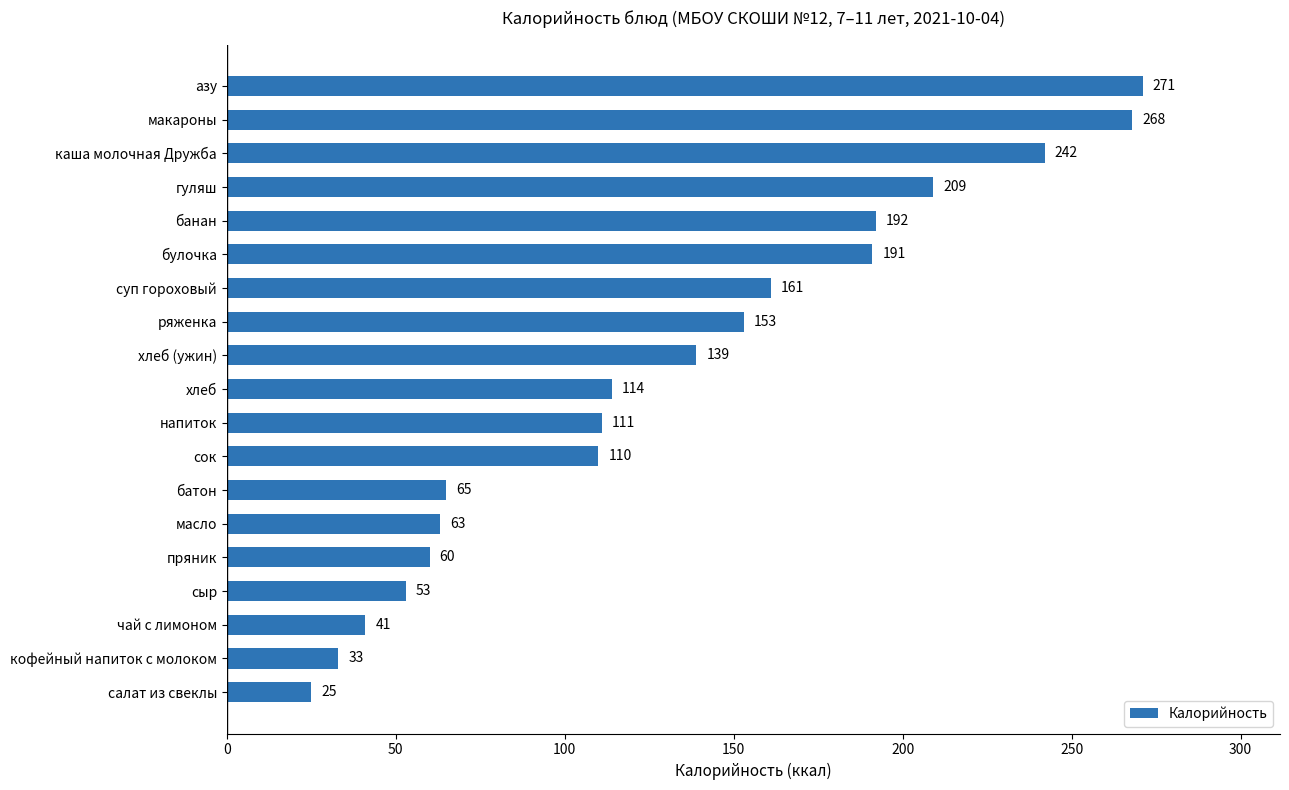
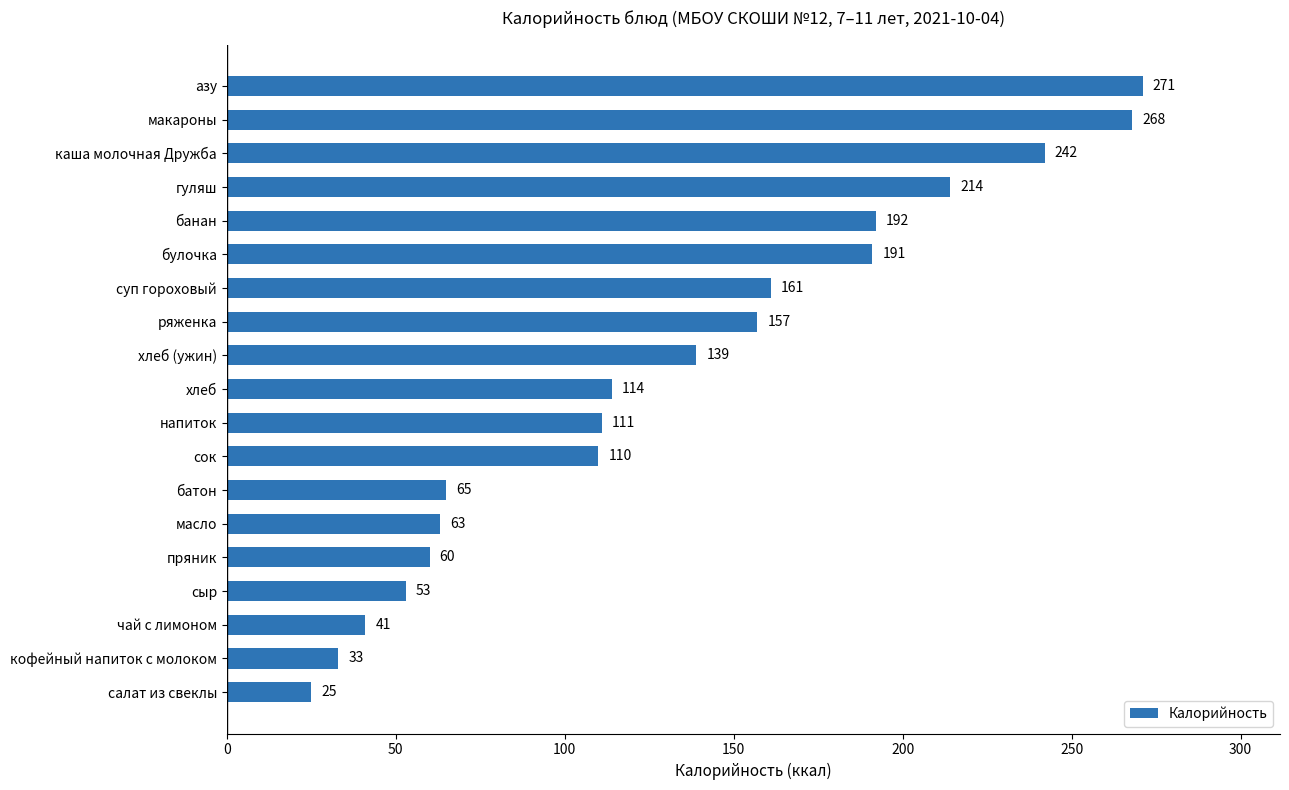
  {
    "азу": 271,
    "макароны": 268,
    "каша молочная Дружба": 242,
-   "гуляш": 209,
+   "гуляш": 214,
    "банан": 192,
    "булочка": 191,
    "суп гороховый": 161,
-   "ряженка": 153,
+   "ряженка": 157,
    "хлеб (ужин)": 139,
    "хлеб": 114,
    "напиток": 111,
    "сок": 110,
    "батон": 65,
    "масло": 63,
    "пряник": 60,
    "сыр": 53,
    "чай с лимоном": 41,
    "кофейный напиток с молоком": 33,
    "салат из свеклы": 25
  }
